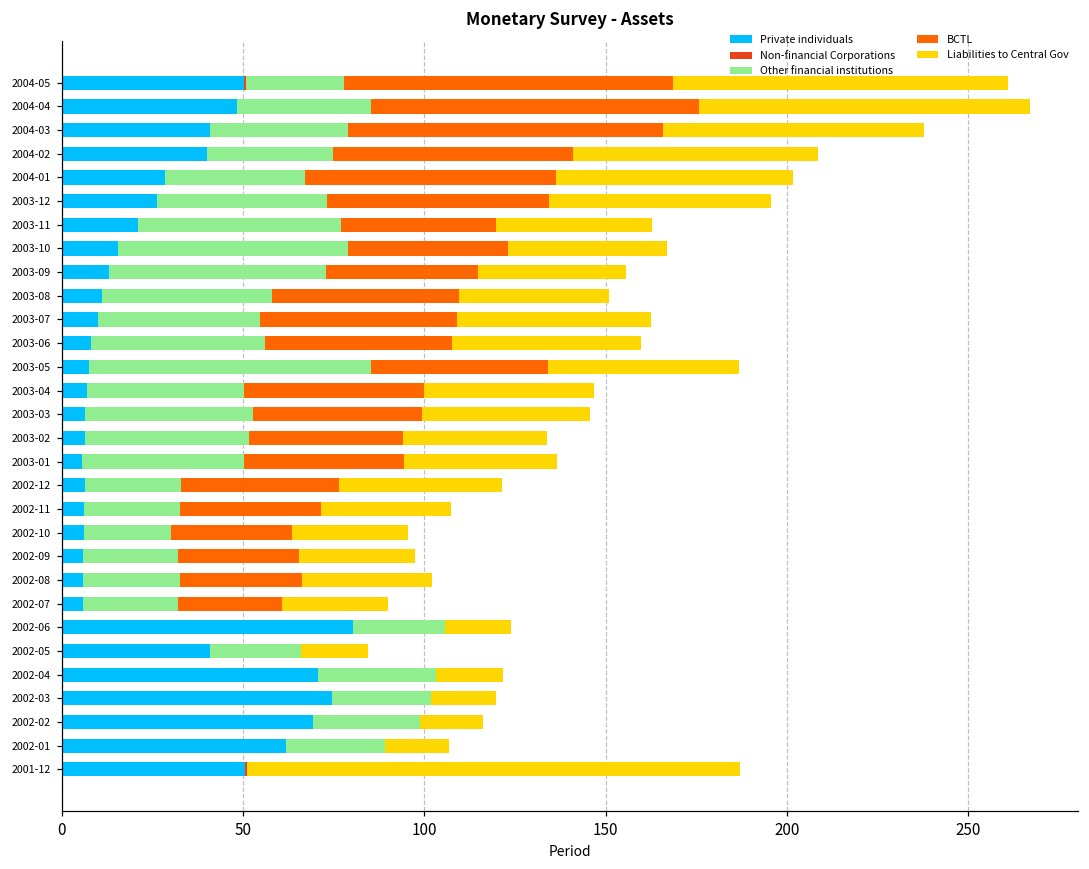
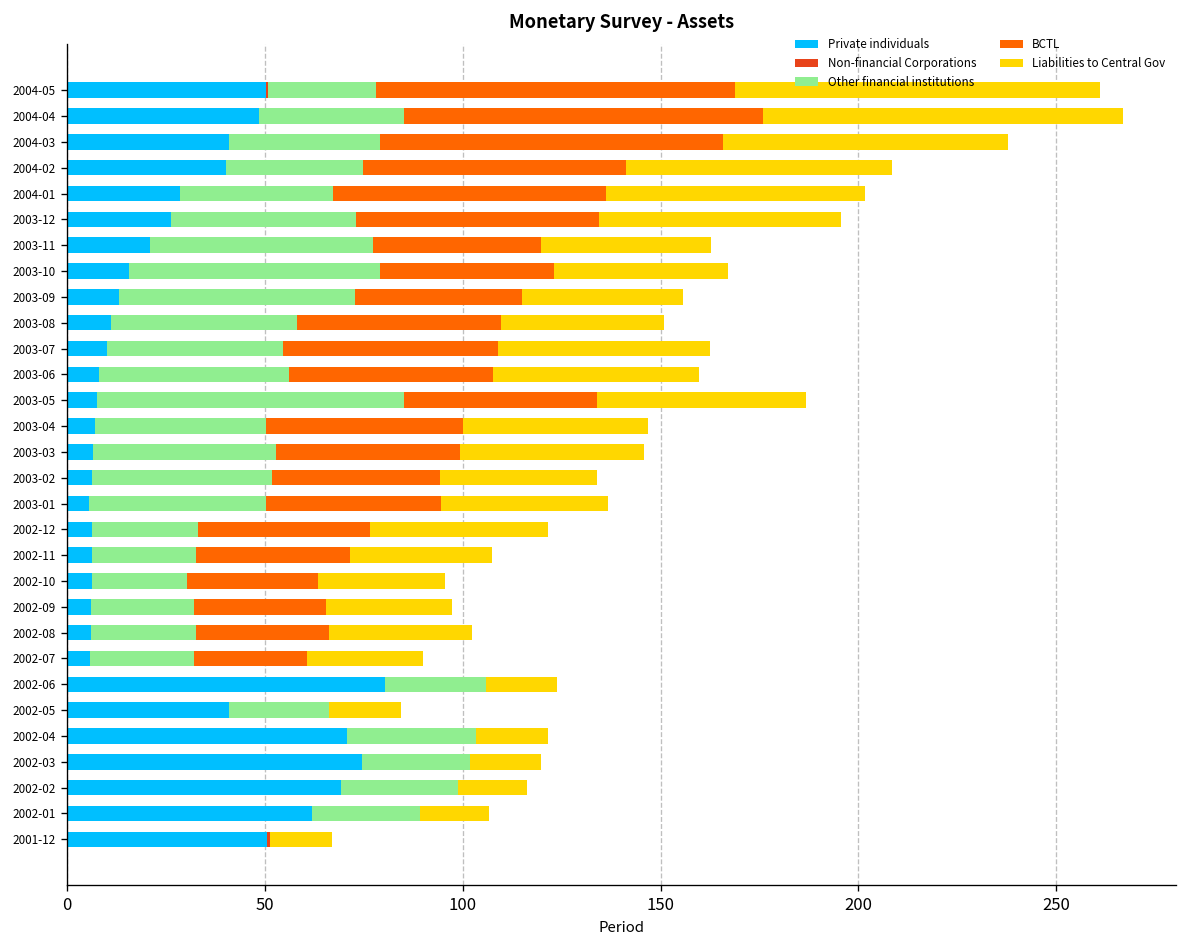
  {
    "Private individuals": {
      "2004-05": 50,
      "2004-04": 48,
      "2004-03": 41,
      "2004-02": 40,
      "2004-01": 28,
      "2003-12": 26,
      "2003-11": 21,
      "2003-10": 16,
      "2003-09": 13,
      "2003-08": 11,
      "2003-07": 10,
      "2003-06": 8,
      "2003-05": 7,
      "2003-04": 7,
      "2003-03": 7,
      "2003-02": 6,
      "2003-01": 6,
      "2002-12": 6,
      "2002-11": 6,
      "2002-10": 6,
      "2002-09": 6,
      "2002-08": 6,
      "2002-07": 6,
      "2002-06": 80,
      "2002-05": 41,
      "2002-04": 71,
      "2002-03": 74,
      "2002-02": 69,
      "2002-01": 62,
      "2001-12": 51
    },
    "Other financial institutions": {
      "2004-05": 27,
      "2004-04": 37,
      "2004-03": 38,
      "2004-02": 35,
      "2004-01": 39,
      "2003-12": 47,
      "2003-11": 56,
      "2003-10": 63,
      "2003-09": 60,
      "2003-08": 47,
      "2003-07": 45,
      "2003-06": 48,
      "2003-05": 78,
      "2003-04": 43,
      "2003-03": 46,
      "2003-02": 45,
      "2003-01": 45,
      "2002-12": 27,
      "2002-11": 26,
      "2002-10": 24,
      "2002-09": 26,
      "2002-08": 27,
      "2002-07": 26,
      "2002-06": 25,
      "2002-05": 25,
      "2002-04": 33,
      "2002-03": 27,
      "2002-02": 30,
      "2002-01": 27,
      "2001-12": 0
    },
    "Liabilities to Central Gov": {
      "2004-05": 92,
      "2004-04": 91,
      "2004-03": 72,
      "2004-02": 67,
      "2004-01": 66,
      "2003-12": 61,
      "2003-11": 43,
      "2003-10": 44,
      "2003-09": 41,
      "2003-08": 41,
      "2003-07": 53,
      "2003-06": 52,
      "2003-05": 53,
      "2003-04": 47,
      "2003-03": 46,
      "2003-02": 40,
      "2003-01": 42,
      "2002-12": 45,
      "2002-11": 36,
      "2002-10": 32,
      "2002-09": 32,
      "2002-08": 36,
      "2002-07": 29,
      "2002-06": 18,
      "2002-05": 18,
      "2002-04": 18,
      "2002-03": 18,
      "2002-02": 17,
      "2002-01": 18,
-     "2001-12": 136
+     "2001-12": 16
    }
  }
